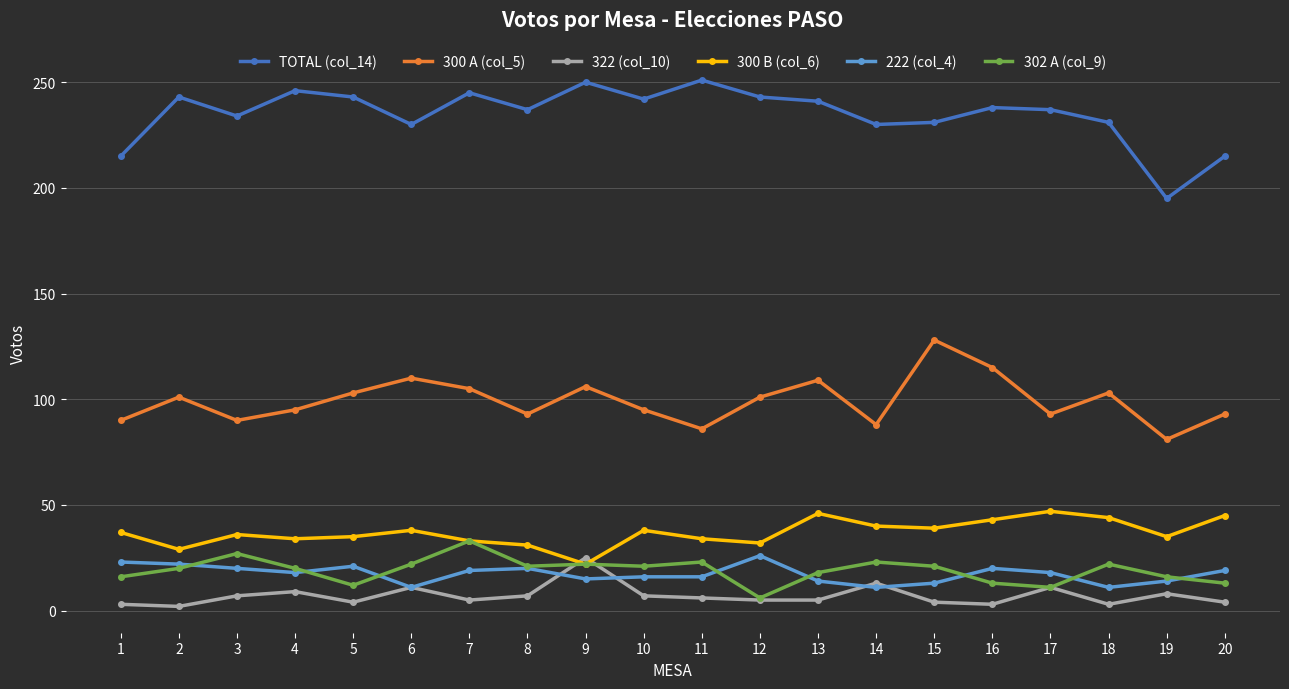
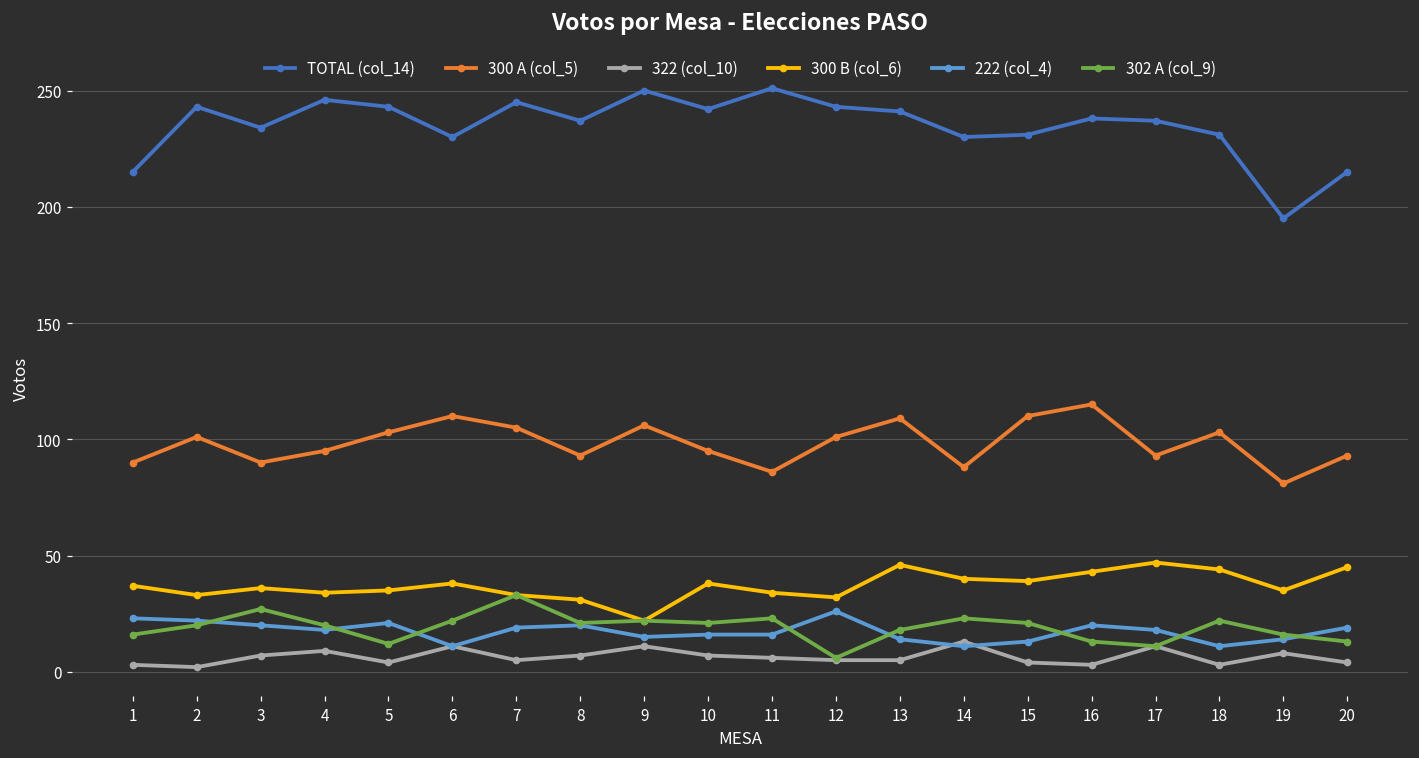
  {
    "300 A (col_5)": {
      "1": 90,
      "2": 101,
      "3": 90,
      "4": 95,
      "5": 103,
      "6": 110,
      "7": 105,
      "8": 93,
      "9": 106,
      "10": 95,
      "11": 86,
      "12": 101,
      "13": 109,
      "14": 88,
-     "15": 128,
+     "15": 110,
      "16": 115,
      "17": 93,
      "18": 103,
      "19": 81,
      "20": 93
    },
    "322 (col_10)": {
      "1": 3,
      "2": 2,
      "3": 7,
      "4": 9,
      "5": 4,
      "7": 5,
      "8": 7,
-     "9": 25,
+     "9": 11,
      "10": 7,
      "11": 6,
      "13": 5,
      "14": 13,
      "15": 4,
      "16": 3,
      "18": 3,
      "19": 8,
      "20": 4
    },
    "300 B (col_6)": {
      "1": 37,
-     "2": 29,
+     "2": 33,
      "3": 36,
      "4": 34,
      "5": 35,
      "6": 38,
      "8": 31,
      "10": 38,
      "11": 34,
      "12": 32,
      "13": 46,
      "14": 40,
      "15": 39,
      "16": 43,
      "17": 47,
      "18": 44,
      "19": 35,
      "20": 45
    },
    "302 A (col_9)": {
      "1": 16,
      "2": 20,
      "3": 27,
      "4": 20,
      "5": 12,
      "6": 22,
      "10": 21,
      "11": 23,
      "13": 18,
      "14": 23,
      "15": 21,
      "16": 13,
      "18": 22,
      "19": 16,
      "20": 13
    }
  }
